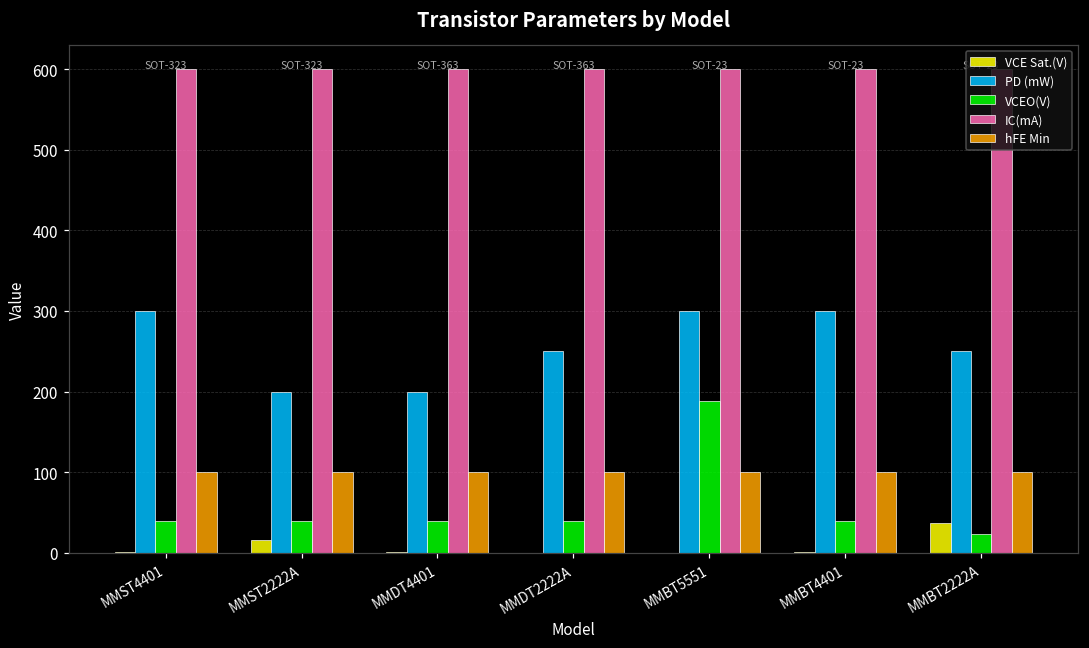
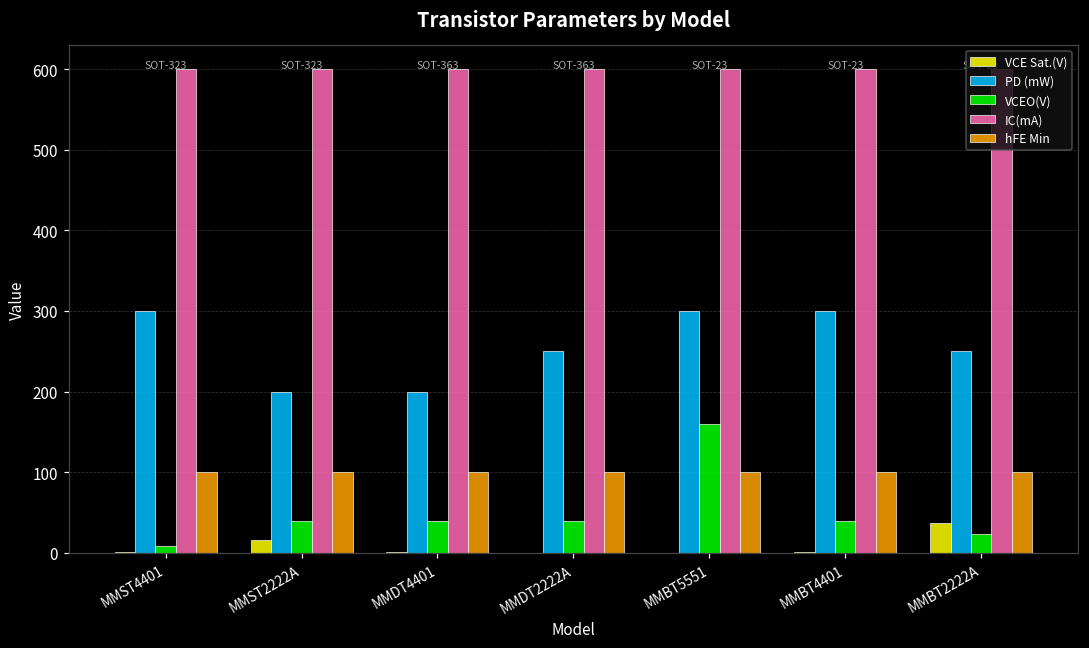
  {
    "VCE Sat.(V)": {
      "MMST2222A": 20,
      "MMBT2222A": 40
    },
    "PD (mW)": {
      "MMST4401": 300,
      "MMST2222A": 200,
      "MMDT4401": 200,
      "MMDT2222A": 250,
      "MMBT5551": 300,
      "MMBT4401": 300,
      "MMBT2222A": 250
    },
    "VCEO(V)": {
-     "MMST4401": 40,
+     "MMST4401": 10,
      "MMST2222A": 40,
      "MMDT4401": 40,
      "MMDT2222A": 40,
-     "MMBT5551": 190,
+     "MMBT5551": 160,
      "MMBT4401": 40,
      "MMBT2222A": 20
    },
    "IC(mA)": {
      "MMST4401": 600,
      "MMST2222A": 600,
      "MMDT4401": 600,
      "MMDT2222A": 600,
      "MMBT5551": 600,
      "MMBT4401": 600
    },
    "hFE Min": {
      "MMST4401": 100,
      "MMST2222A": 100,
      "MMDT4401": 100,
      "MMDT2222A": 100,
      "MMBT5551": 100,
      "MMBT4401": 100,
      "MMBT2222A": 100
    }
  }
